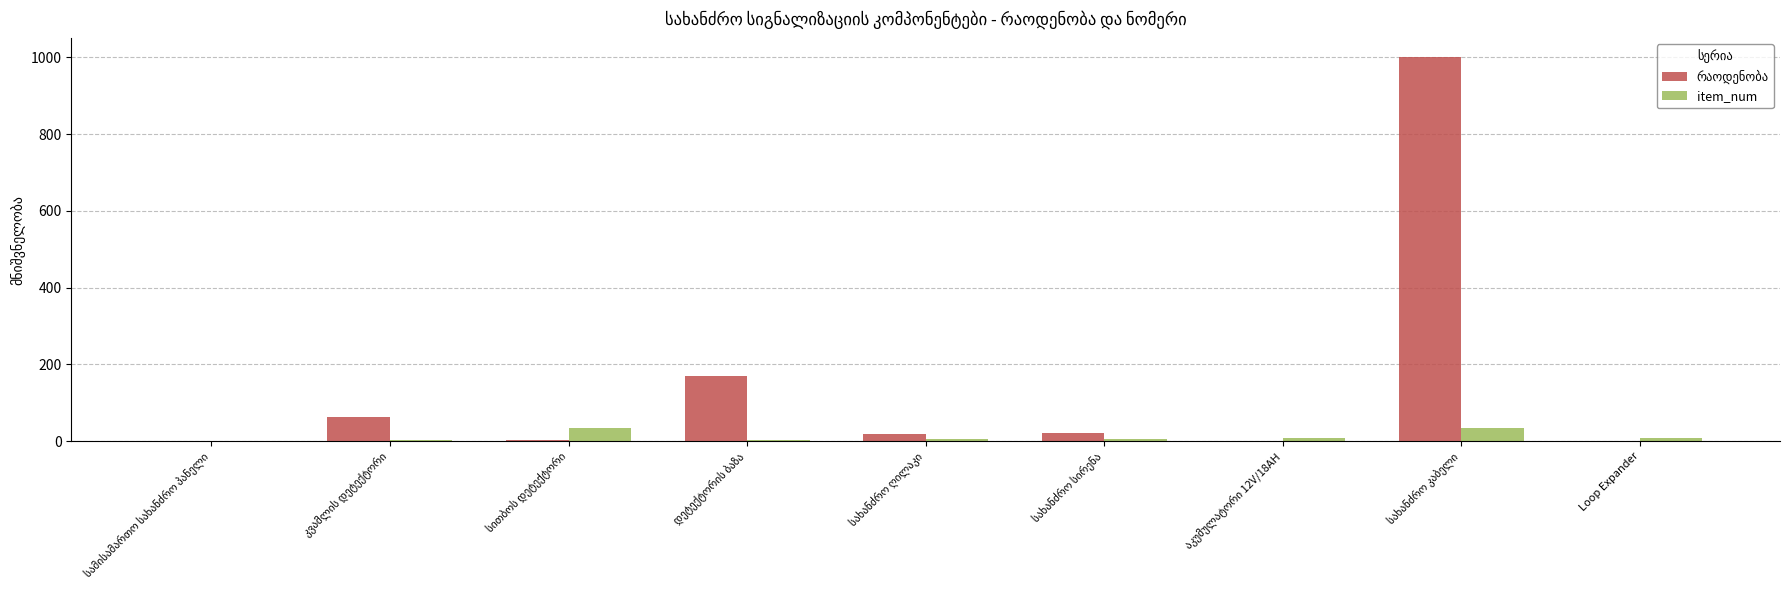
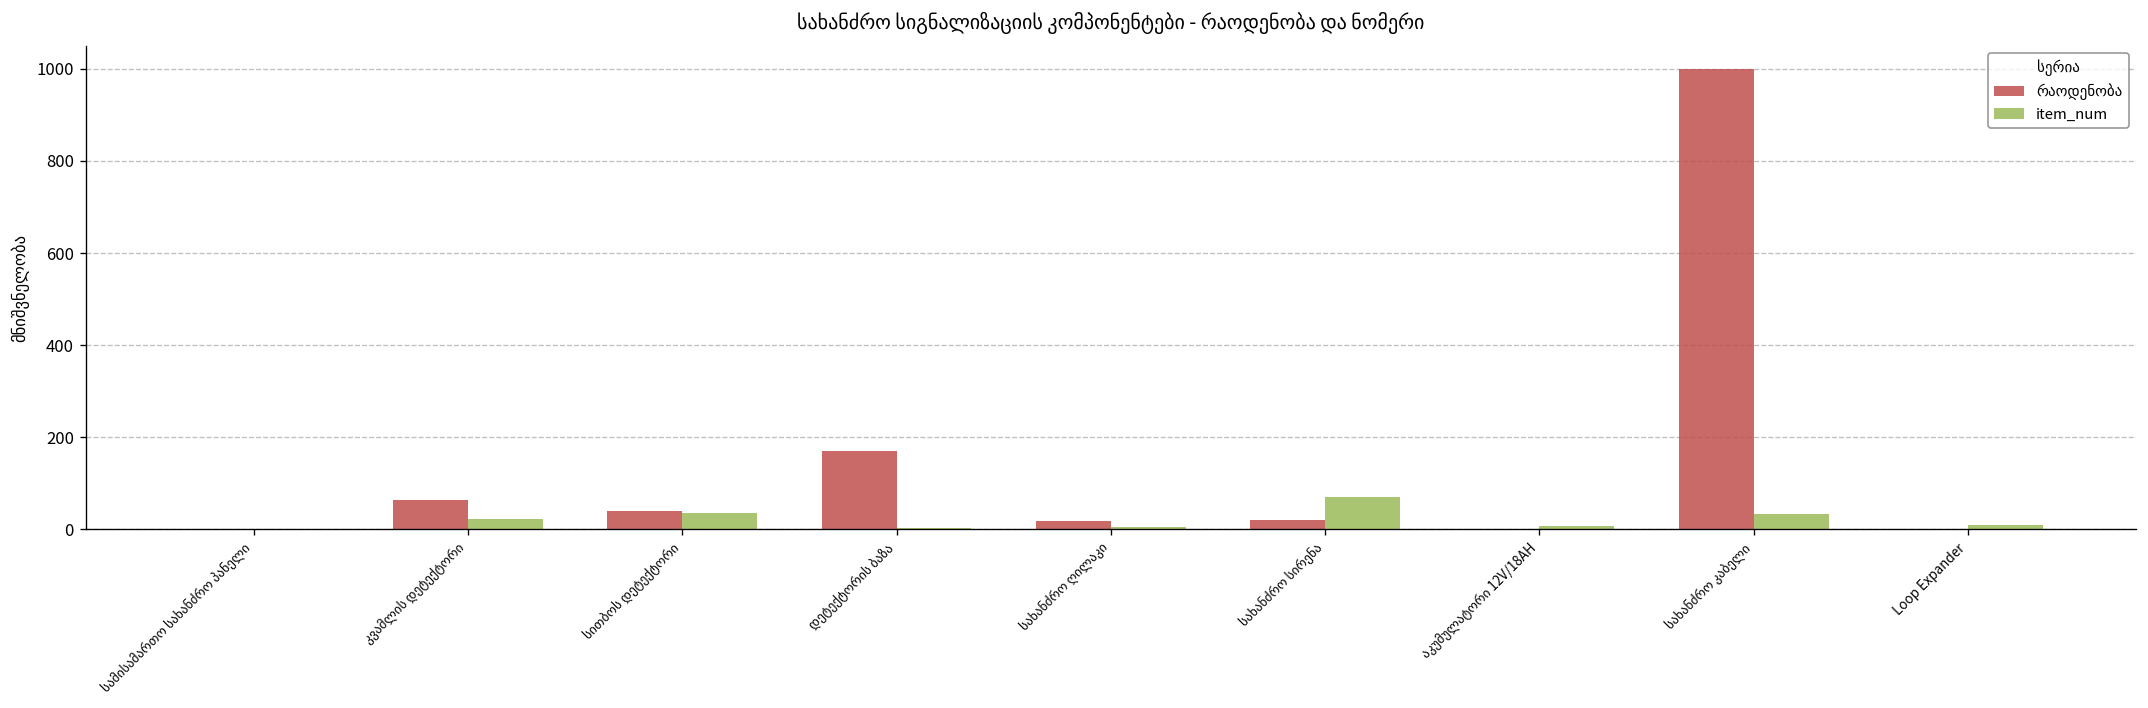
  {
    "რაოდენობა": {
      "კვამლის დეტექტორი": 60,
-     "სითბოს დეტექტორი": 0,
+     "სითბოს დეტექტორი": 40,
      "დეტექტორის ბაზა": 170,
      "სახანძრო ღილაკი": 20,
      "სახანძრო სირენა": 20,
      "სახანძრო კაბელი": 1000
    },
    "item_num": {
-     "კვამლის დეტექტორი": 0,
+     "კვამლის დეტექტორი": 20,
      "სითბოს დეტექტორი": 40,
-     "სახანძრო სირენა": 10,
+     "სახანძრო სირენა": 70,
      "აკუმულატორი 12V/18AH": 10,
      "სახანძრო კაბელი": 30,
      "Loop Expander": 10
    }
  }
